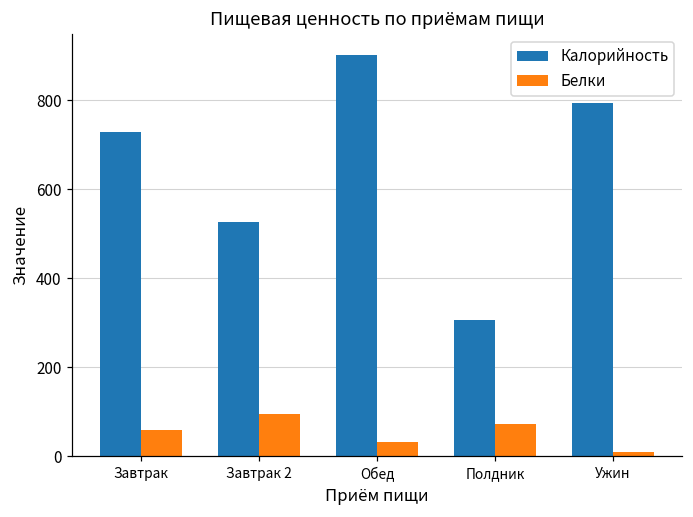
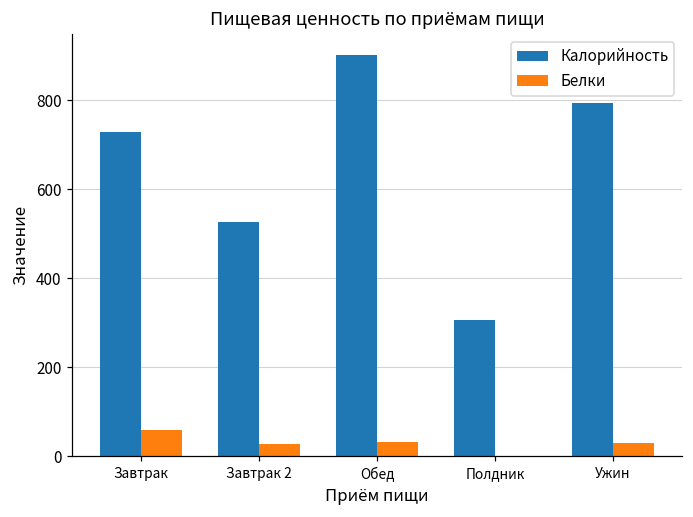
  {
    "Калорийность": {
      "Завтрак": 730,
      "Завтрак 2": 530,
      "Обед": 900,
      "Полдник": 310,
      "Ужин": 790
    },
    "Белки": {
      "Завтрак": 60,
-     "Завтрак 2": 100,
+     "Завтрак 2": 30,
      "Обед": 30,
-     "Полдник": 70,
-     "Ужин": 10
+     "Полдник": 0,
+     "Ужин": 30
    }
  }
